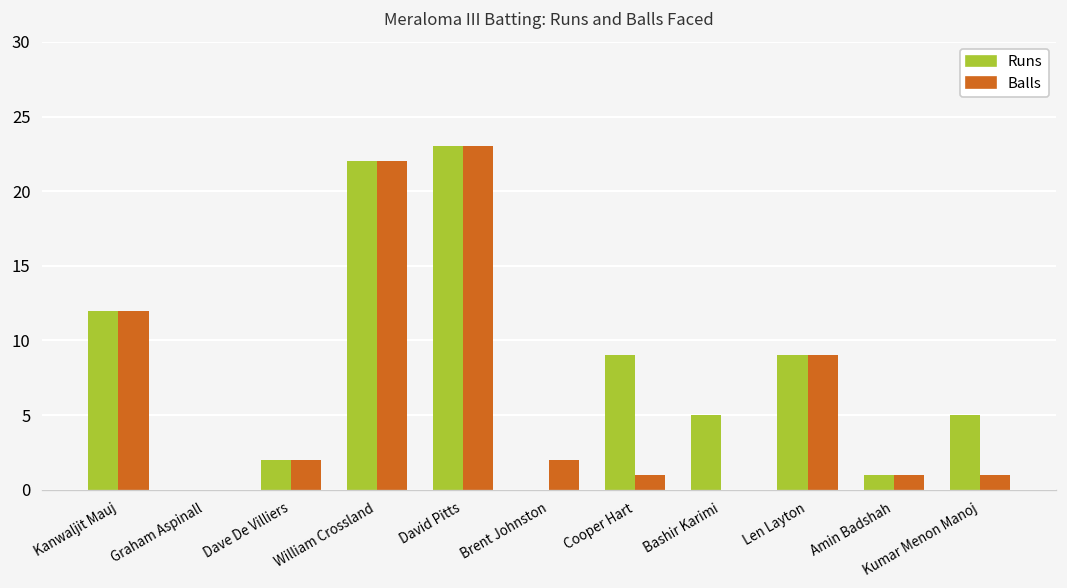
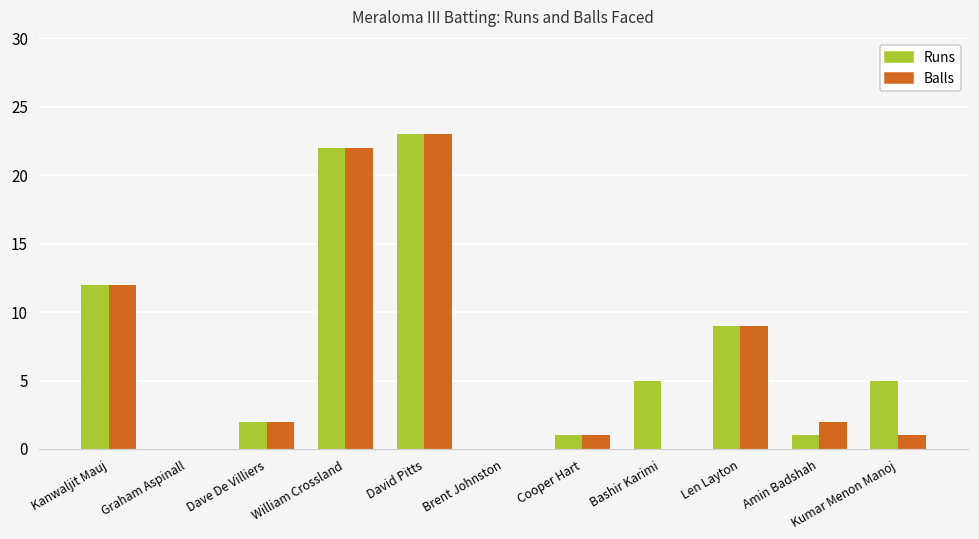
  {
    "Runs": {
      "Kanwaljit Mauj": 12,
      "Graham Aspinall": 0,
      "Dave De Villiers": 2,
      "William Crossland": 22,
      "David Pitts": 23,
      "Brent Johnston": 0,
-     "Cooper Hart": 9,
+     "Cooper Hart": 1,
      "Bashir Karimi": 5,
      "Len Layton": 9,
      "Amin Badshah": 1,
      "Kumar Menon Manoj": 5
    },
    "Balls": {
      "Kanwaljit Mauj": 12,
      "Graham Aspinall": 0,
      "Dave De Villiers": 2,
      "William Crossland": 22,
      "David Pitts": 23,
-     "Brent Johnston": 2,
+     "Brent Johnston": 0,
      "Cooper Hart": 1,
      "Bashir Karimi": 0,
      "Len Layton": 9,
-     "Amin Badshah": 1,
+     "Amin Badshah": 2,
      "Kumar Menon Manoj": 1
    }
  }
